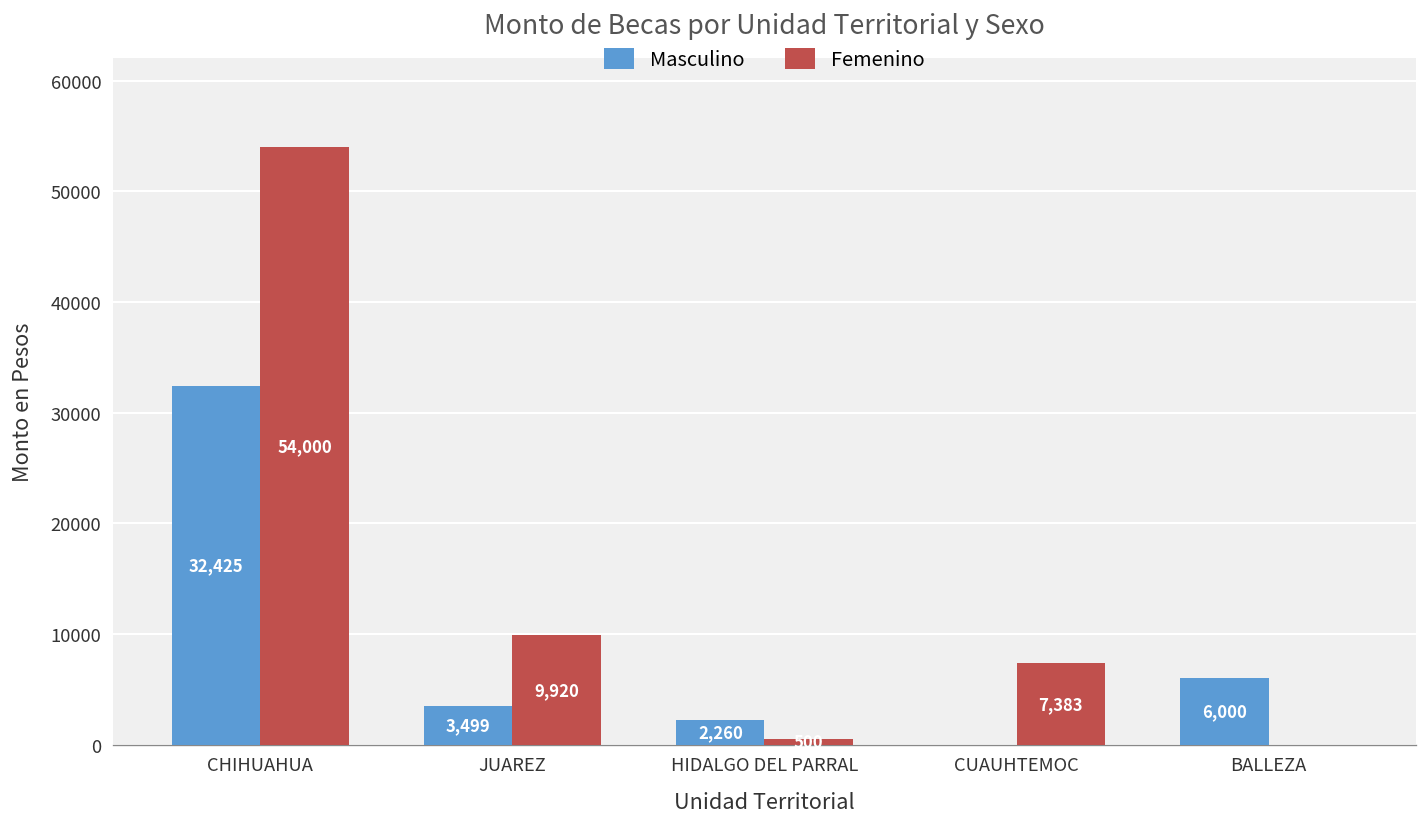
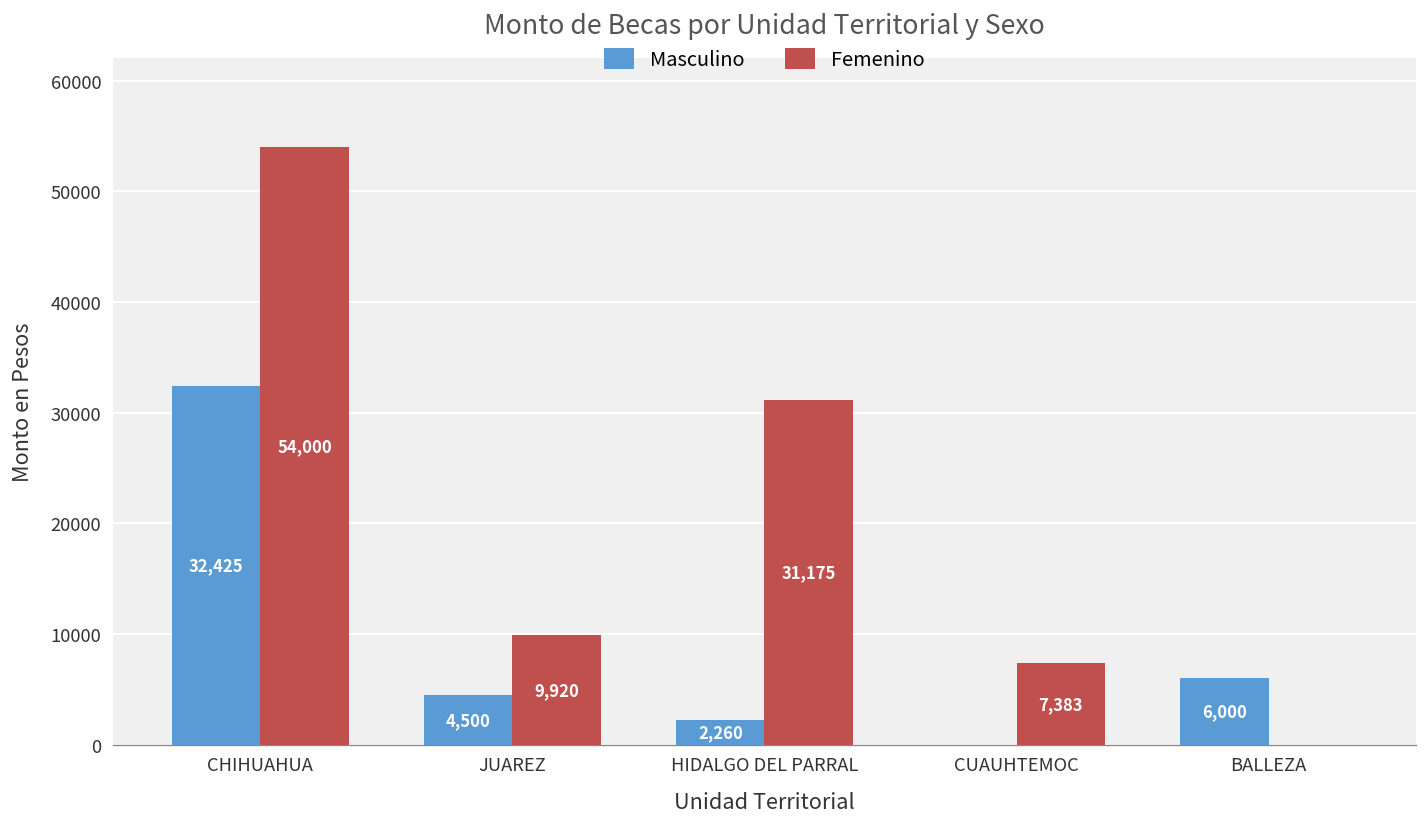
  {
    "Masculino": {
      "CHIHUAHUA": "32,425",
-     "JUAREZ": "3,499",
+     "JUAREZ": "4,500",
      "HIDALGO DEL PARRAL": "2,260",
      "BALLEZA": "6,000"
    },
    "Femenino": {
-     "HIDALGO DEL PARRAL": "1000",
+     "HIDALGO DEL PARRAL": "31000",
      "BALLEZA": "0"
    }
  }
